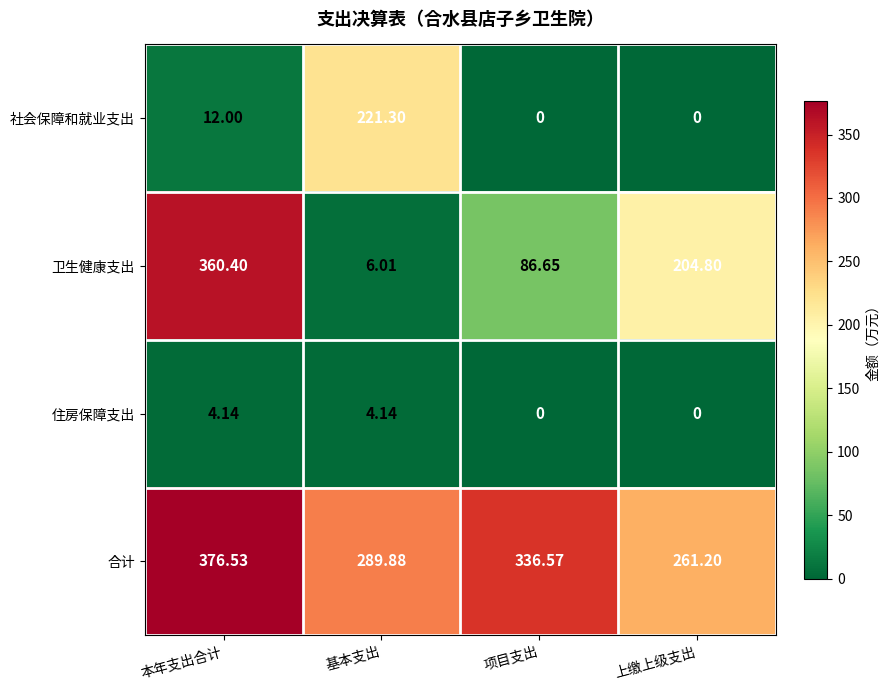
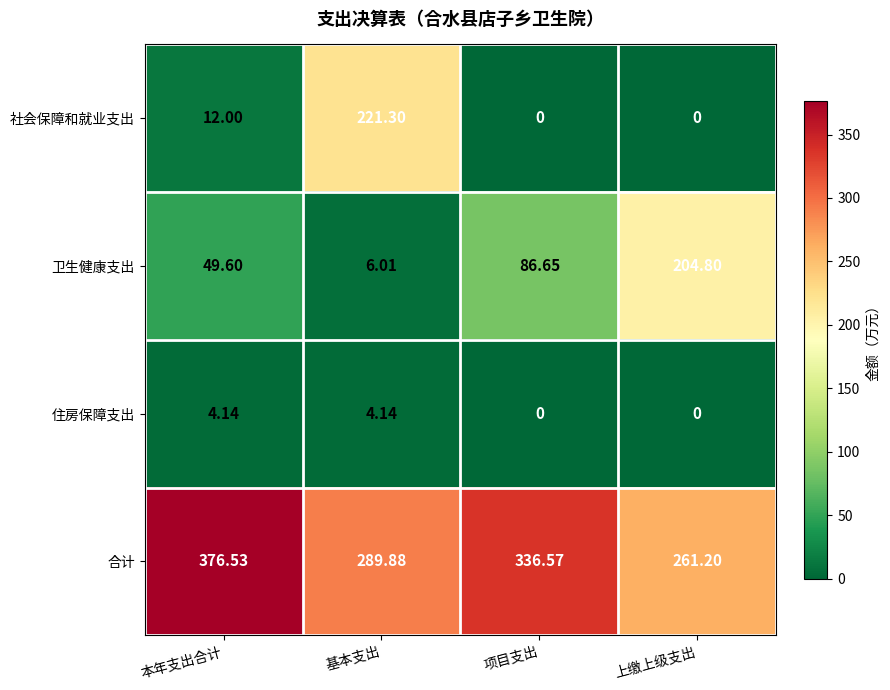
  {
    "社会保障和就业支出": {
      "本年支出合计": 12.00,
      "基本支出": 221.30,
      "项目支出": 0,
      "上缴上级支出": 0
    },
    "卫生健康支出": {
-     "本年支出合计": 360.40,
+     "本年支出合计": 49.60,
      "基本支出": 6.01,
      "项目支出": 86.65,
      "上缴上级支出": 204.80
    },
    "住房保障支出": {
      "本年支出合计": 4.14,
      "基本支出": 4.14,
      "项目支出": 0,
      "上缴上级支出": 0
    },
    "合计": {
      "本年支出合计": 376.53,
      "基本支出": 289.88,
      "项目支出": 336.57,
      "上缴上级支出": 261.20
    }
  }
